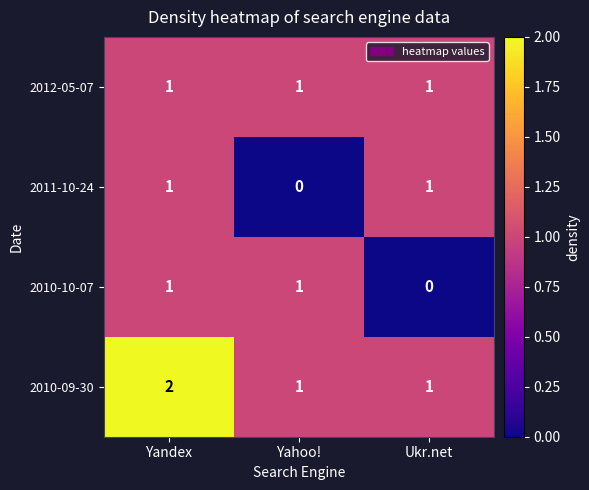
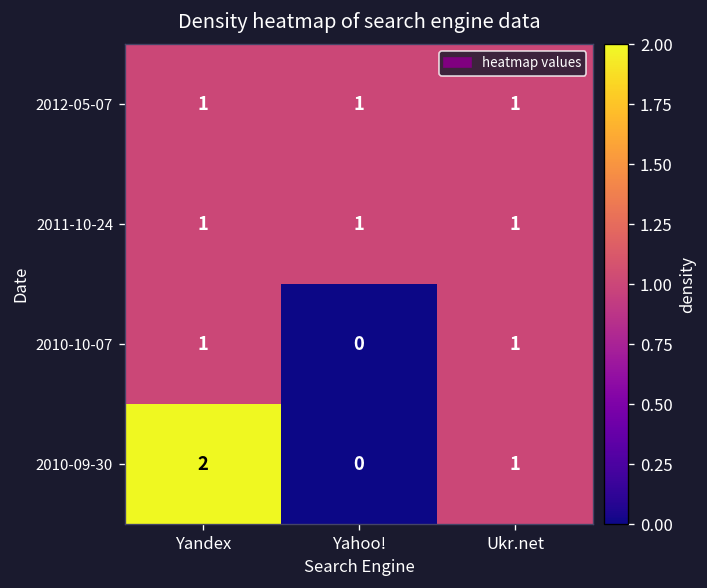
  {
    "2012-05-07": {
      "Yandex": 1,
      "Yahoo!": 1,
      "Ukr.net": 1
    },
    "2011-10-24": {
      "Yandex": 1,
-     "Yahoo!": 0,
+     "Yahoo!": 1,
      "Ukr.net": 1
    },
    "2010-10-07": {
      "Yandex": 1,
-     "Yahoo!": 1,
-     "Ukr.net": 0
+     "Yahoo!": 0,
+     "Ukr.net": 1
    },
    "2010-09-30": {
      "Yandex": 2,
-     "Yahoo!": 1,
+     "Yahoo!": 0,
      "Ukr.net": 1
    }
  }
